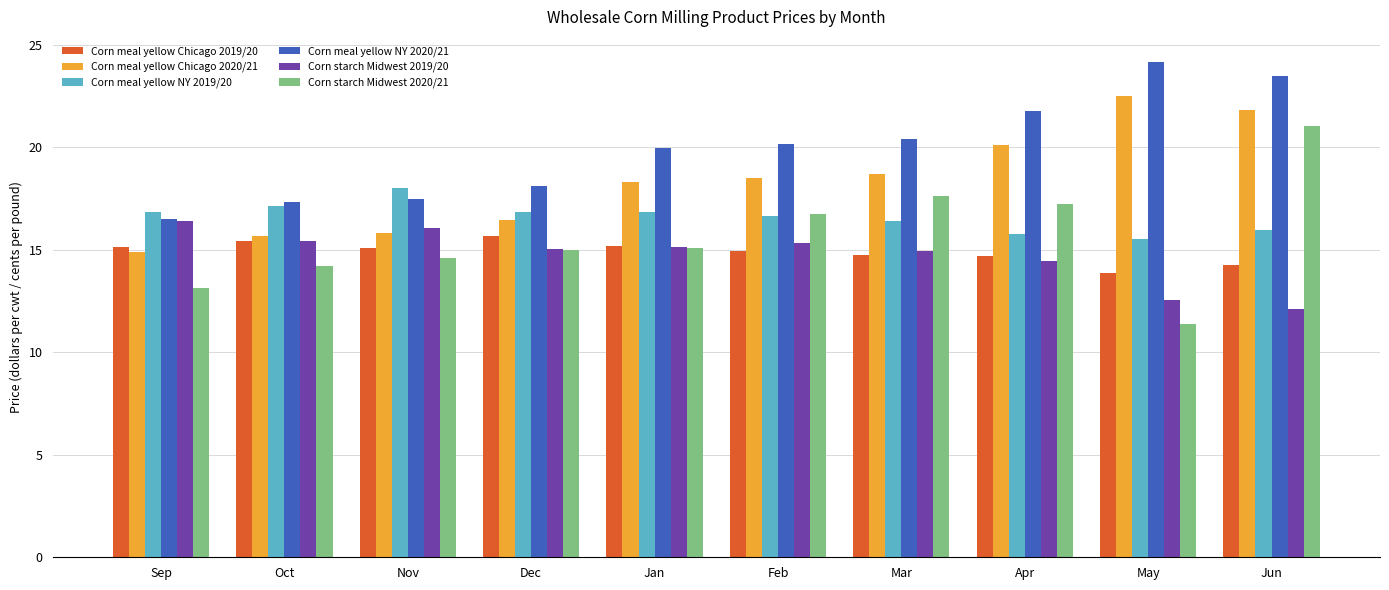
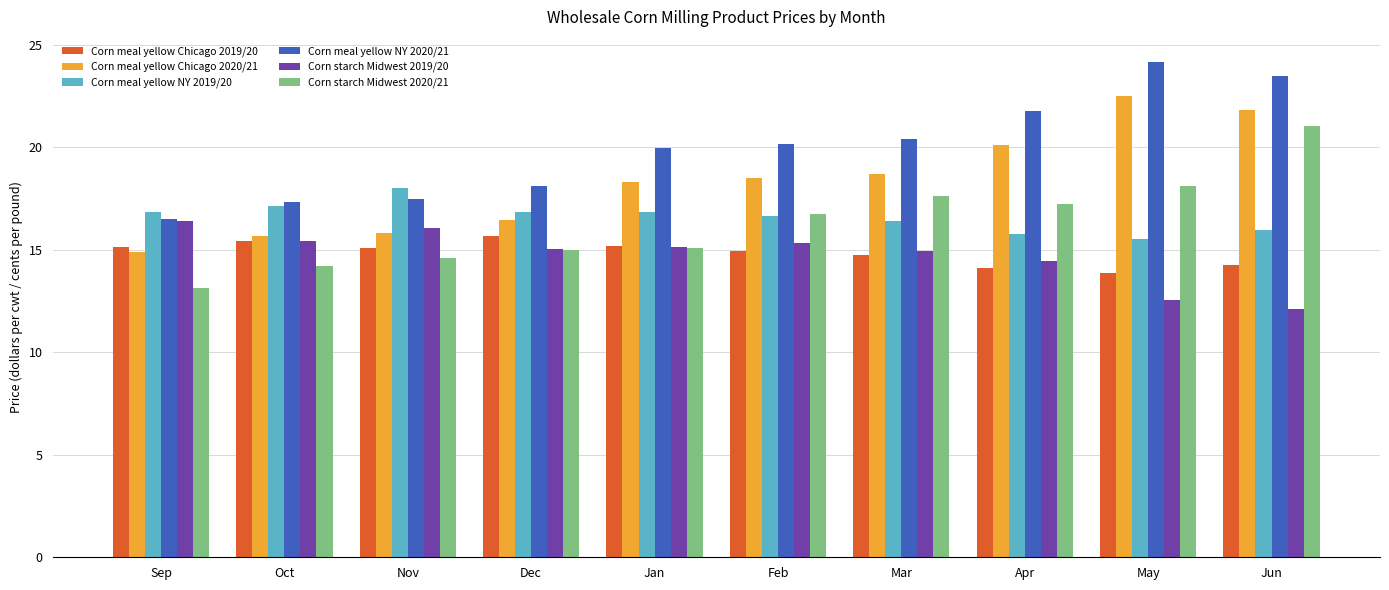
  {
    "Corn meal yellow Chicago 2019/20": {
      "Sep": 15.1,
      "Oct": 15.5,
      "Nov": 15.1,
      "Dec": 15.7,
      "Jan": 15.2,
      "Feb": 15.0,
      "Mar": 14.8,
-     "Apr": 14.7,
+     "Apr": 14.1,
      "May": 13.9,
      "Jun": 14.3
    },
    "Corn meal yellow Chicago 2020/21": {
      "Sep": 14.9,
      "Oct": 15.7,
      "Nov": 15.8,
      "Dec": 16.4,
      "Jan": 18.3,
      "Feb": 18.5,
      "Mar": 18.7,
      "Apr": 20.1,
      "May": 22.5,
      "Jun": 21.8
    },
    "Corn meal yellow NY 2019/20": {
      "Sep": 16.8,
      "Oct": 17.1,
      "Nov": 18.0,
      "Dec": 16.9,
      "Jan": 16.8,
      "Feb": 16.6,
      "Mar": 16.4,
      "Apr": 15.8,
      "May": 15.5,
      "Jun": 16.0
    },
    "Corn meal yellow NY 2020/21": {
      "Sep": 16.5,
      "Oct": 17.3,
      "Nov": 17.5,
      "Dec": 18.1,
      "Jan": 20.0,
      "Feb": 20.2,
      "Mar": 20.4,
      "Apr": 21.8,
      "May": 24.2,
      "Jun": 23.5
    },
    "Corn starch Midwest 2019/20": {
      "Sep": 16.4,
      "Oct": 15.4,
      "Nov": 16.1,
      "Dec": 15.0,
      "Jan": 15.1,
      "Feb": 15.3,
      "Mar": 14.9,
      "Apr": 14.4,
      "May": 12.6,
      "Jun": 12.1
    },
    "Corn starch Midwest 2020/21": {
      "Sep": 13.1,
      "Oct": 14.2,
      "Nov": 14.6,
      "Dec": 15.0,
      "Jan": 15.1,
      "Feb": 16.8,
      "Mar": 17.6,
      "Apr": 17.2,
-     "May": 11.4,
+     "May": 18.1,
      "Jun": 21.0
    }
  }
